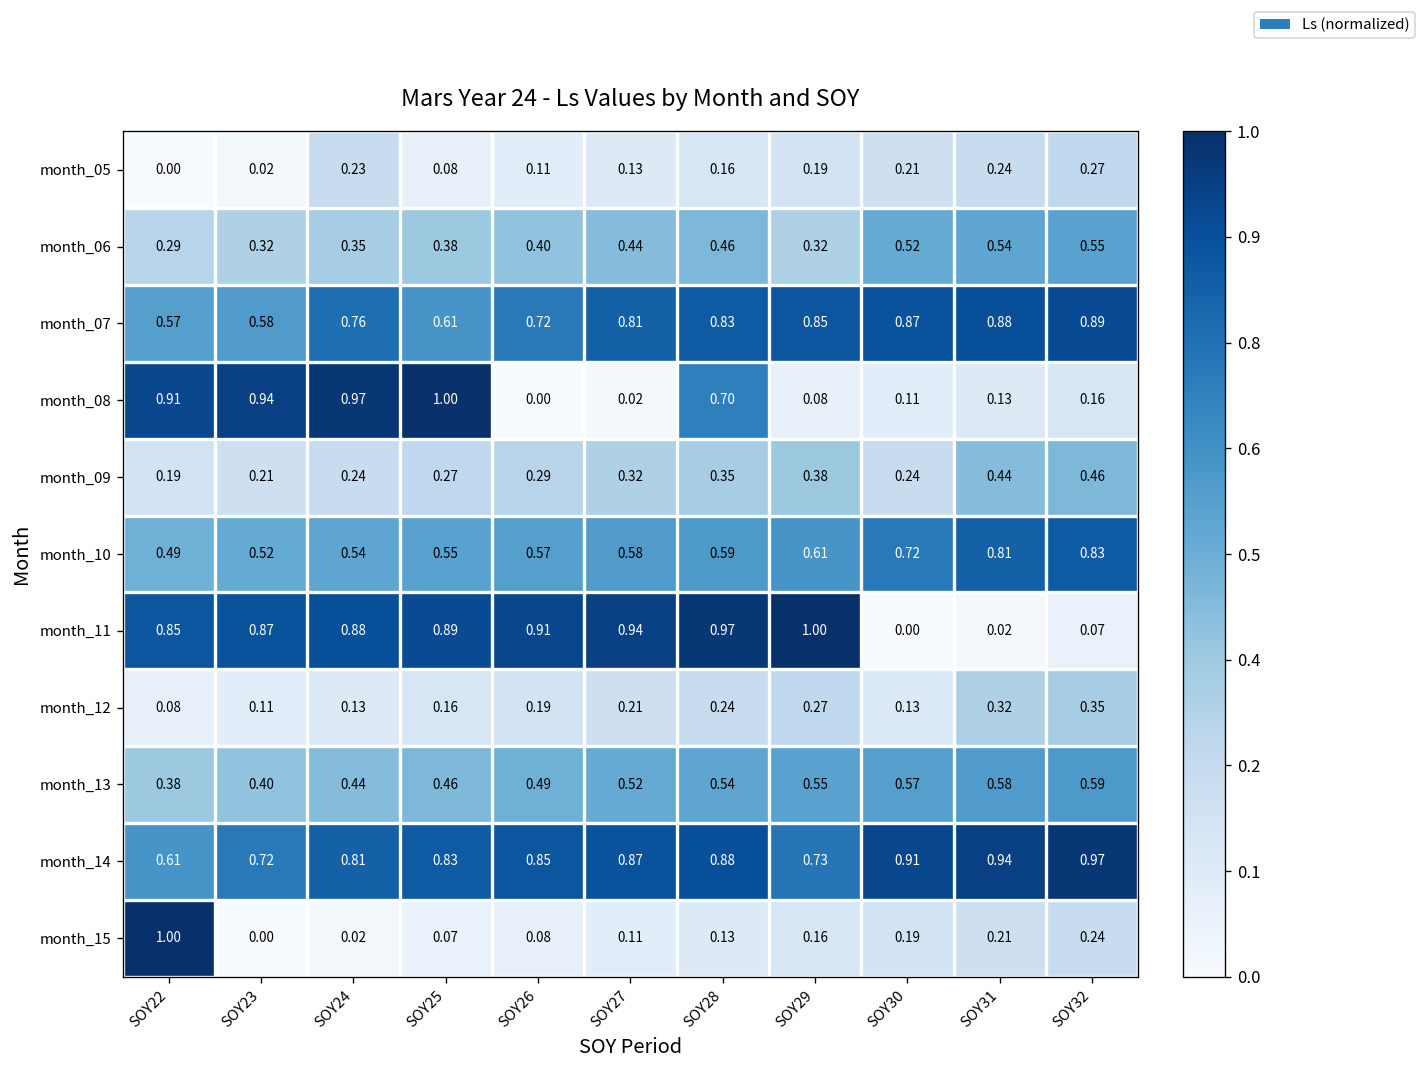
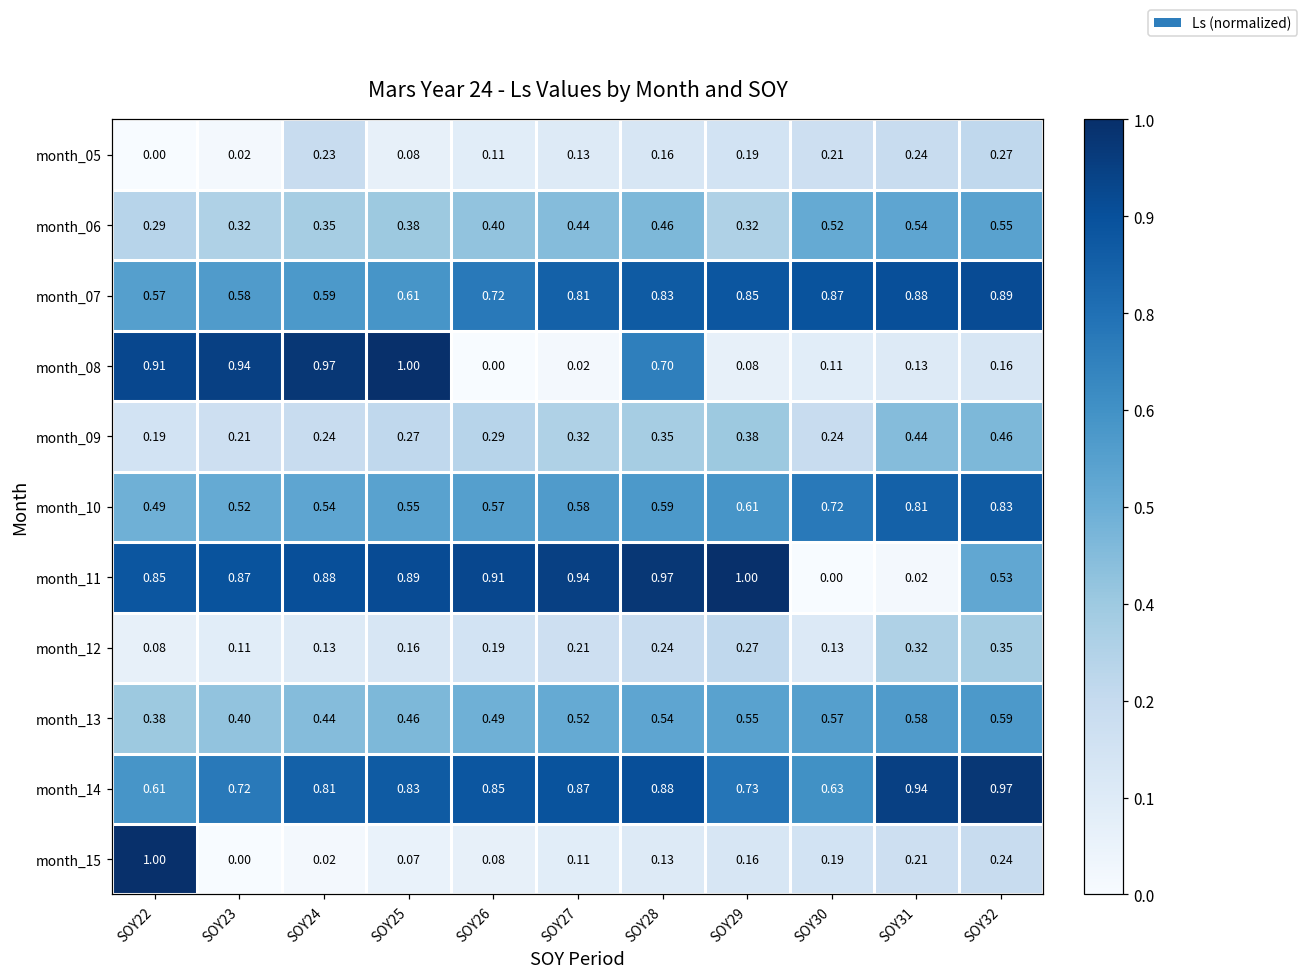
  {
    "month_05": {
      "SOY22": 0.00,
      "SOY23": 0.02,
      "SOY24": 0.23,
      "SOY25": 0.08,
      "SOY26": 0.11,
      "SOY27": 0.13,
      "SOY28": 0.16,
      "SOY29": 0.19,
      "SOY30": 0.21,
      "SOY31": 0.24,
      "SOY32": 0.27
    },
    "month_06": {
      "SOY22": 0.29,
      "SOY23": 0.32,
      "SOY24": 0.35,
      "SOY25": 0.38,
      "SOY26": 0.40,
      "SOY27": 0.44,
      "SOY28": 0.46,
      "SOY29": 0.32,
      "SOY30": 0.52,
      "SOY31": 0.54,
      "SOY32": 0.55
    },
    "month_07": {
      "SOY22": 0.57,
      "SOY23": 0.58,
-     "SOY24": 0.76,
+     "SOY24": 0.59,
      "SOY25": 0.61,
      "SOY26": 0.72,
      "SOY27": 0.81,
      "SOY28": 0.83,
      "SOY29": 0.85,
      "SOY30": 0.87,
      "SOY31": 0.88,
      "SOY32": 0.89
    },
    "month_08": {
      "SOY22": 0.91,
      "SOY23": 0.94,
      "SOY24": 0.97,
      "SOY25": 1.00,
      "SOY26": 0.00,
      "SOY27": 0.02,
      "SOY28": 0.70,
      "SOY29": 0.08,
      "SOY30": 0.11,
      "SOY31": 0.13,
      "SOY32": 0.16
    },
    "month_09": {
      "SOY22": 0.19,
      "SOY23": 0.21,
      "SOY24": 0.24,
      "SOY25": 0.27,
      "SOY26": 0.29,
      "SOY27": 0.32,
      "SOY28": 0.35,
      "SOY29": 0.38,
      "SOY30": 0.24,
      "SOY31": 0.44,
      "SOY32": 0.46
    },
    "month_10": {
      "SOY22": 0.49,
      "SOY23": 0.52,
      "SOY24": 0.54,
      "SOY25": 0.55,
      "SOY26": 0.57,
      "SOY27": 0.58,
      "SOY28": 0.59,
      "SOY29": 0.61,
      "SOY30": 0.72,
      "SOY31": 0.81,
      "SOY32": 0.83
    },
    "month_11": {
      "SOY22": 0.85,
      "SOY23": 0.87,
      "SOY24": 0.88,
      "SOY25": 0.89,
      "SOY26": 0.91,
      "SOY27": 0.94,
      "SOY28": 0.97,
      "SOY29": 1.00,
      "SOY30": 0.00,
      "SOY31": 0.02,
-     "SOY32": 0.07
+     "SOY32": 0.53
    },
    "month_12": {
      "SOY22": 0.08,
      "SOY23": 0.11,
      "SOY24": 0.13,
      "SOY25": 0.16,
      "SOY26": 0.19,
      "SOY27": 0.21,
      "SOY28": 0.24,
      "SOY29": 0.27,
      "SOY30": 0.13,
      "SOY31": 0.32,
      "SOY32": 0.35
    },
    "month_13": {
      "SOY22": 0.38,
      "SOY23": 0.40,
      "SOY24": 0.44,
      "SOY25": 0.46,
      "SOY26": 0.49,
      "SOY27": 0.52,
      "SOY28": 0.54,
      "SOY29": 0.55,
      "SOY30": 0.57,
      "SOY31": 0.58,
      "SOY32": 0.59
    },
    "month_14": {
      "SOY22": 0.61,
      "SOY23": 0.72,
      "SOY24": 0.81,
      "SOY25": 0.83,
      "SOY26": 0.85,
      "SOY27": 0.87,
      "SOY28": 0.88,
      "SOY29": 0.73,
-     "SOY30": 0.91,
+     "SOY30": 0.63,
      "SOY31": 0.94,
      "SOY32": 0.97
    },
    "month_15": {
      "SOY22": 1.00,
      "SOY23": 0.00,
      "SOY24": 0.02,
      "SOY25": 0.07,
      "SOY26": 0.08,
      "SOY27": 0.11,
      "SOY28": 0.13,
      "SOY29": 0.16,
      "SOY30": 0.19,
      "SOY31": 0.21,
      "SOY32": 0.24
    }
  }
